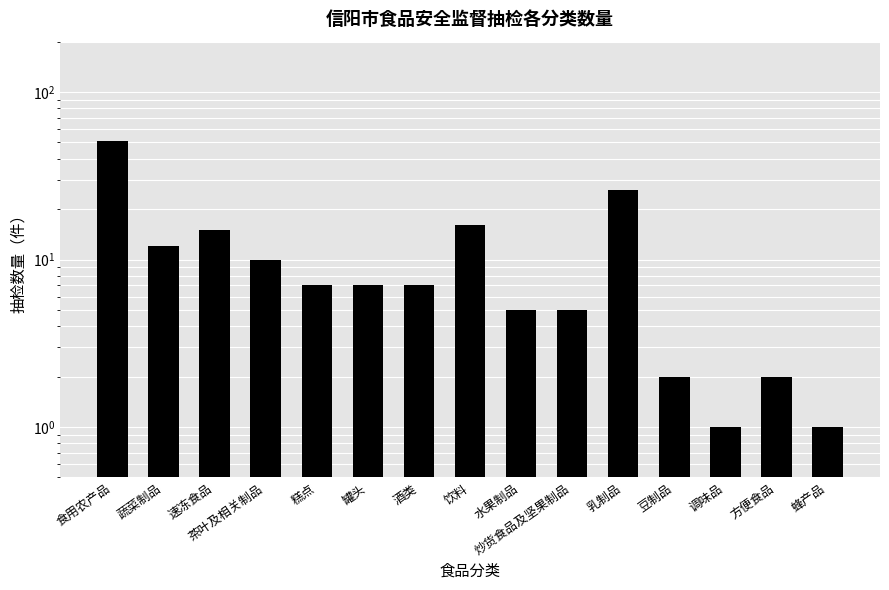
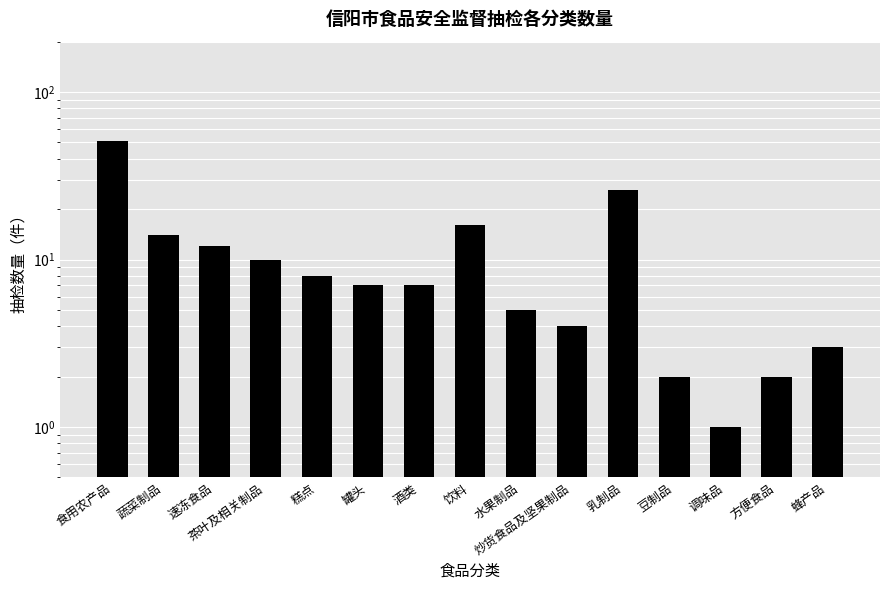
  {
    "食用农产品": 51,
-   "蔬菜制品": 12,
-   "速冻食品": 15,
+   "蔬菜制品": 14,
+   "速冻食品": 12,
    "茶叶及相关制品": 10,
-   "糕点": 7,
+   "糕点": 8,
    "罐头": 7,
    "酒类": 7,
    "饮料": 16,
    "水果制品": 5,
-   "炒货食品及坚果制品": 5,
+   "炒货食品及坚果制品": 4,
    "乳制品": 26,
    "豆制品": 2,
    "调味品": 1,
    "方便食品": 2,
-   "蜂产品": 1
+   "蜂产品": 3
  }
